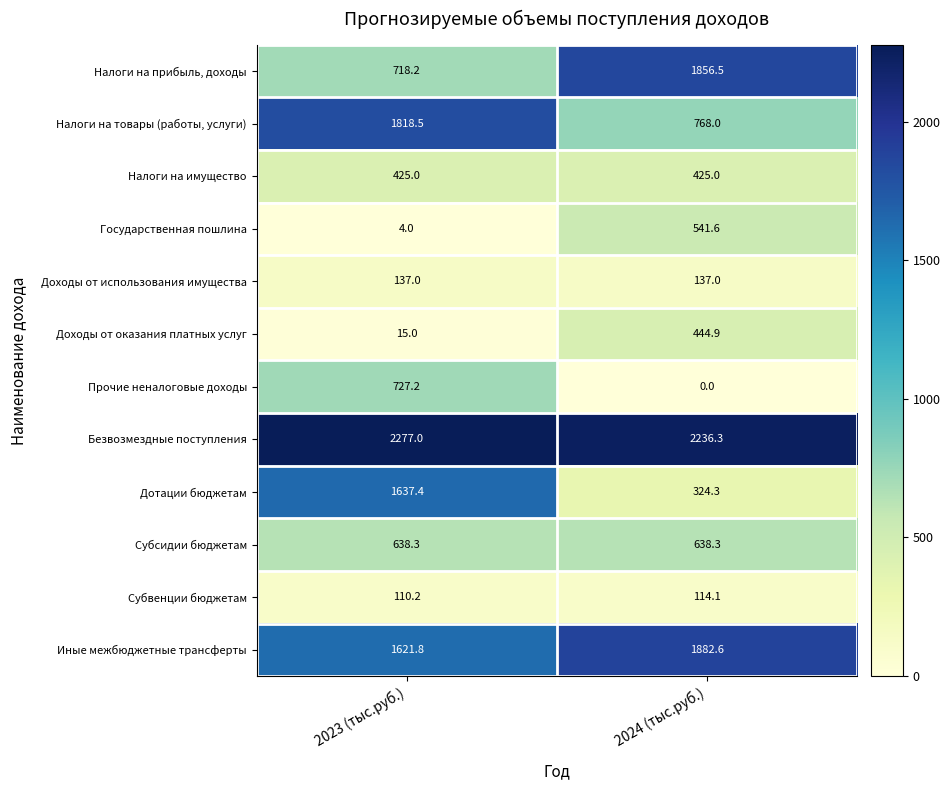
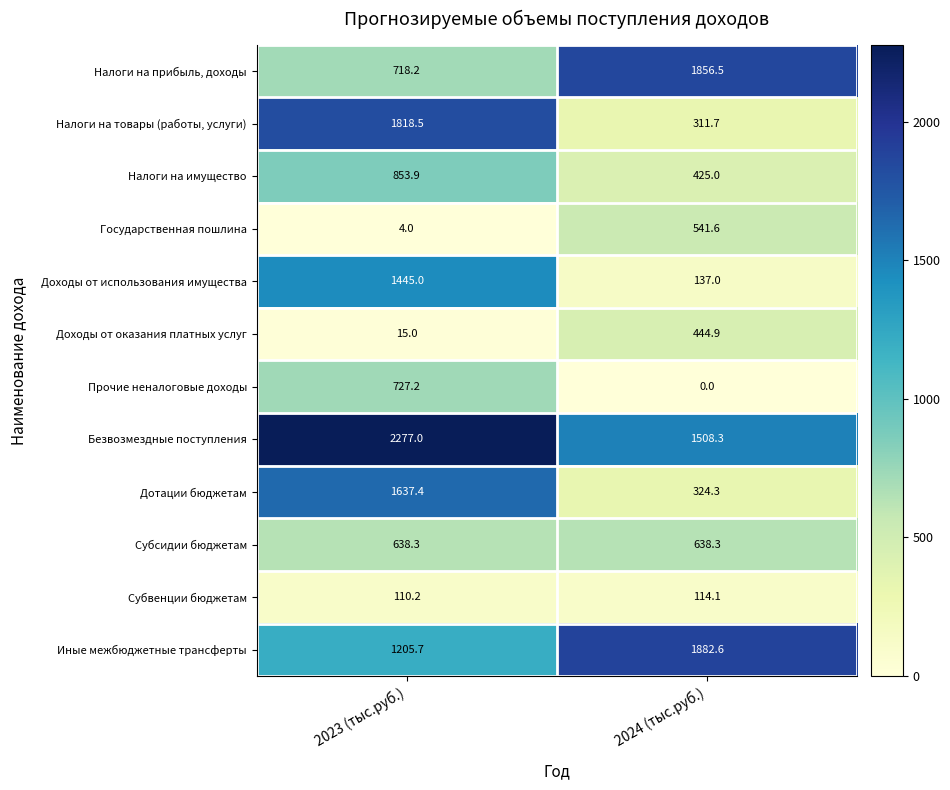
  {
    "Налоги на прибыль, доходы": {
      "2023 (тыс.руб.)": 718.2,
      "2024 (тыс.руб.)": 1856.5
    },
    "Налоги на товары (работы, услуги)": {
      "2023 (тыс.руб.)": 1818.5,
-     "2024 (тыс.руб.)": 768.0
+     "2024 (тыс.руб.)": 311.7
    },
    "Налоги на имущество": {
-     "2023 (тыс.руб.)": 425.0,
+     "2023 (тыс.руб.)": 853.9,
      "2024 (тыс.руб.)": 425.0
    },
    "Государственная пошлина": {
      "2023 (тыс.руб.)": 4.0,
      "2024 (тыс.руб.)": 541.6
    },
    "Доходы от использования имущества": {
-     "2023 (тыс.руб.)": 137.0,
+     "2023 (тыс.руб.)": 1445.0,
      "2024 (тыс.руб.)": 137.0
    },
    "Доходы от оказания платных услуг": {
      "2023 (тыс.руб.)": 15.0,
      "2024 (тыс.руб.)": 444.9
    },
    "Прочие неналоговые доходы": {
      "2023 (тыс.руб.)": 727.2,
      "2024 (тыс.руб.)": 0.0
    },
    "Безвозмездные поступления": {
      "2023 (тыс.руб.)": 2277.0,
-     "2024 (тыс.руб.)": 2236.3
+     "2024 (тыс.руб.)": 1508.3
    },
    "Дотации бюджетам": {
      "2023 (тыс.руб.)": 1637.4,
      "2024 (тыс.руб.)": 324.3
    },
    "Субсидии бюджетам": {
      "2023 (тыс.руб.)": 638.3,
      "2024 (тыс.руб.)": 638.3
    },
    "Субвенции бюджетам": {
      "2023 (тыс.руб.)": 110.2,
      "2024 (тыс.руб.)": 114.1
    },
    "Иные межбюджетные трансферты": {
-     "2023 (тыс.руб.)": 1621.8,
+     "2023 (тыс.руб.)": 1205.7,
      "2024 (тыс.руб.)": 1882.6
    }
  }
